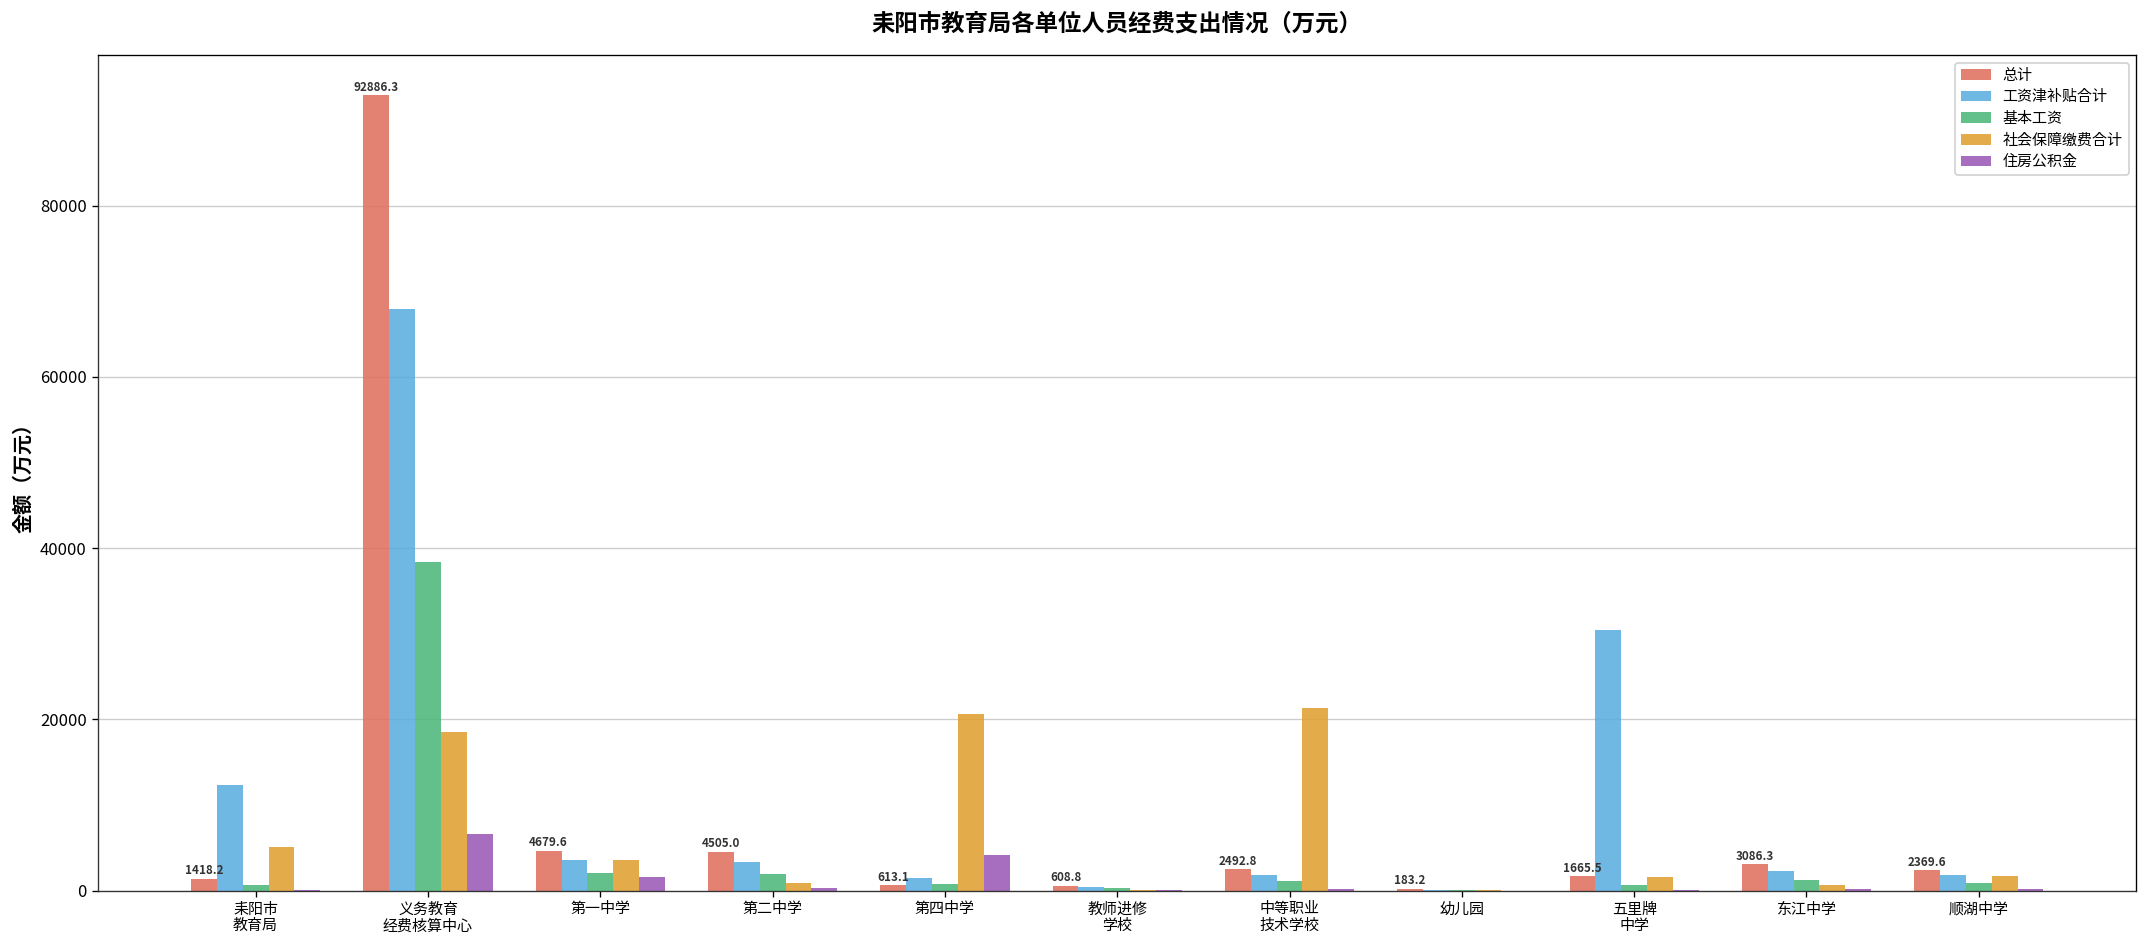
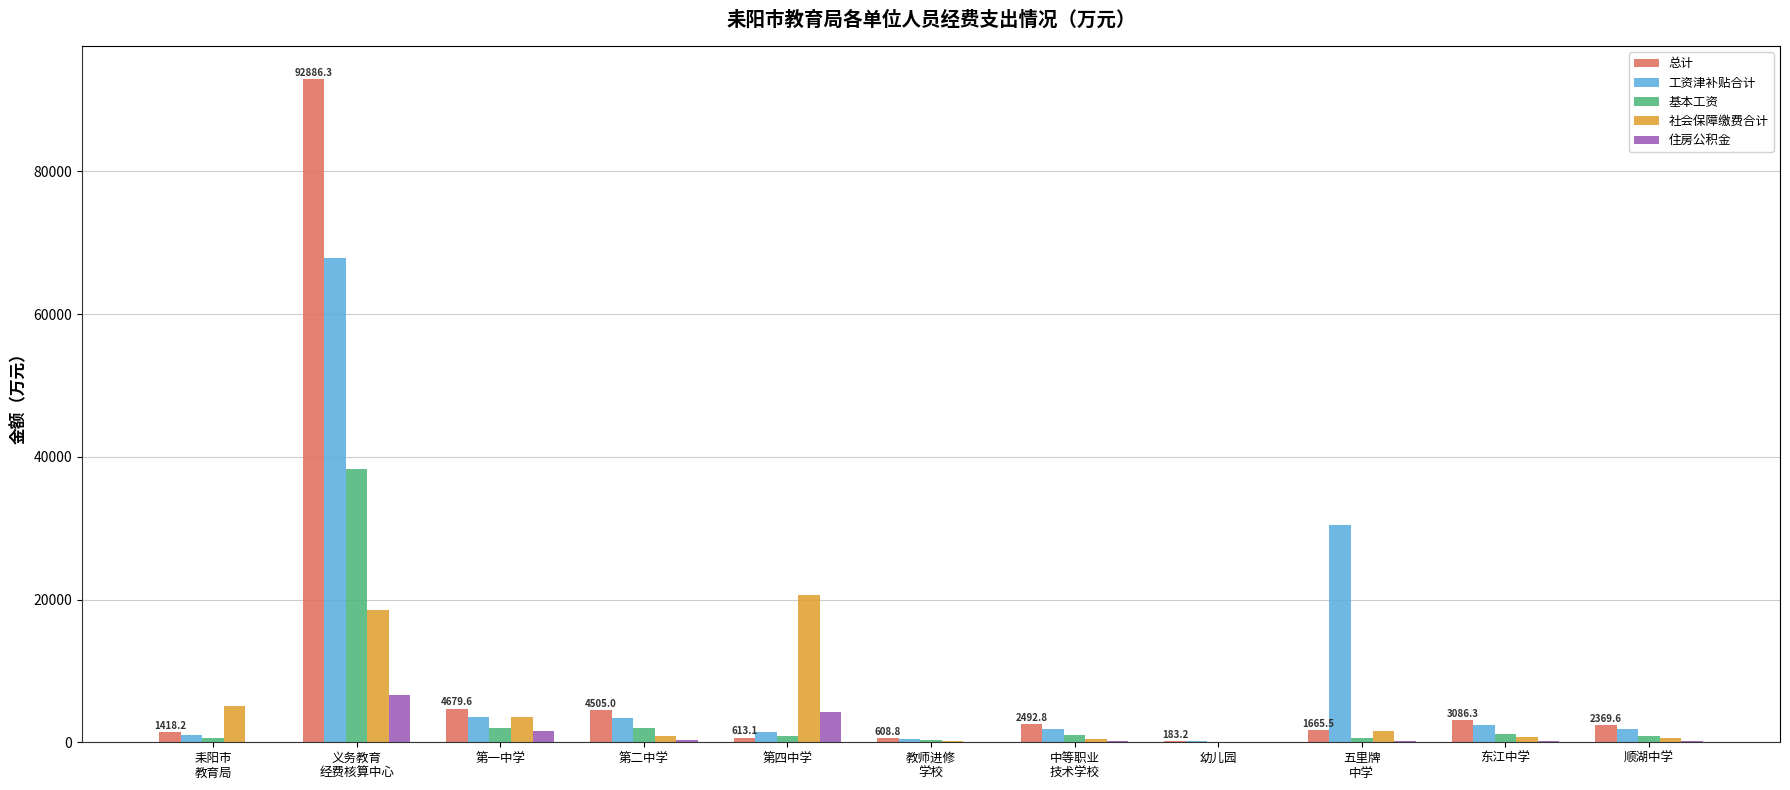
  {
    "总计": {
      "耒阳市 教育局": 1418.2,
      "义务教育 经费核算中心": 92886.3,
      "第一中学": 4679.6,
      "第二中学": 4505.0,
      "第四中学": 613.1,
      "教师进修 学校": 608.8,
      "中等职业 技术学校": 2492.8,
      "幼儿园": 183.2,
      "五里牌 中学": 1665.5,
      "东江中学": 3086.3,
      "顺湖中学": 2369.6
    },
    "工资津补贴合计": {
-     "耒阳市 教育局": 12000,
+     "耒阳市 教育局": 1000,
      "义务教育 经费核算中心": 68000,
      "第一中学": 4000,
      "第二中学": 3000,
      "第四中学": 1000,
      "教师进修 学校": 0,
      "中等职业 技术学校": 2000,
      "五里牌 中学": 30000,
      "东江中学": 2000,
      "顺湖中学": 2000
    },
    "基本工资": {
      "耒阳市 教育局": 1000,
      "义务教育 经费核算中心": 38000,
      "第一中学": 2000,
      "第二中学": 2000,
      "第四中学": 1000,
      "中等职业 技术学校": 1000,
      "五里牌 中学": 1000,
      "东江中学": 1000,
      "顺湖中学": 1000
    },
    "社会保障缴费合计": {
      "耒阳市 教育局": 5000,
      "义务教育 经费核算中心": 19000,
      "第一中学": 4000,
      "第二中学": 1000,
      "第四中学": 21000,
-     "中等职业 技术学校": 21000,
+     "中等职业 技术学校": 0,
      "五里牌 中学": 2000,
      "东江中学": 1000,
-     "顺湖中学": 2000
+     "顺湖中学": 1000
    },
    "住房公积金": {
      "义务教育 经费核算中心": 7000,
      "第一中学": 2000,
      "第四中学": 4000
    }
  }
